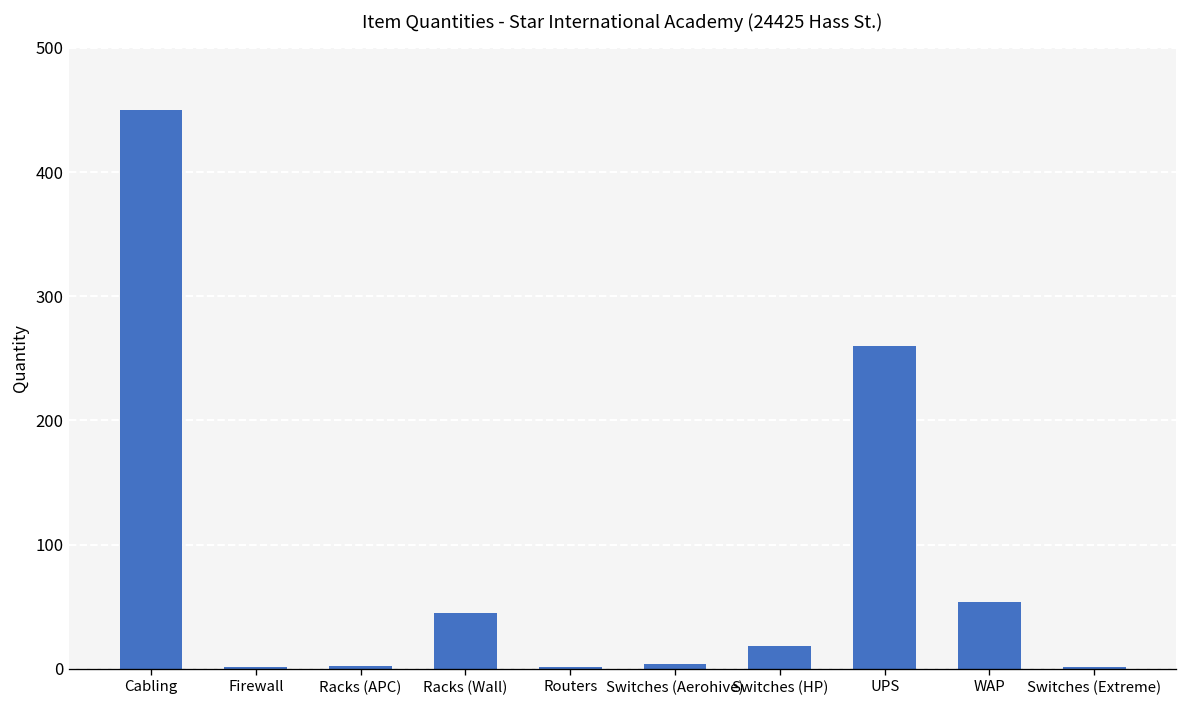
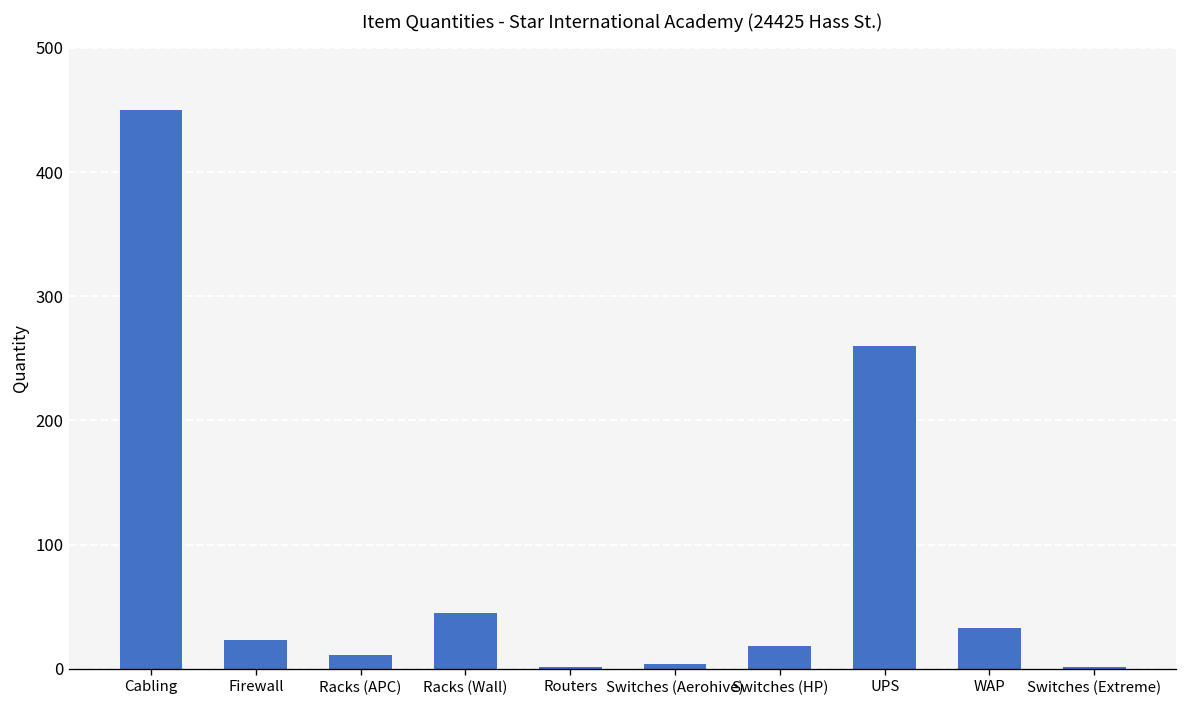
  {
    "Cabling": 450,
-   "Firewall": 1,
-   "Racks (APC)": 2,
+   "Firewall": 23,
+   "Racks (APC)": 11,
    "Racks (Wall)": 45,
    "Switches (Aerohive)": 4,
    "Switches (HP)": 18,
    "UPS": 260,
-   "WAP": 54
+   "WAP": 33
  }
